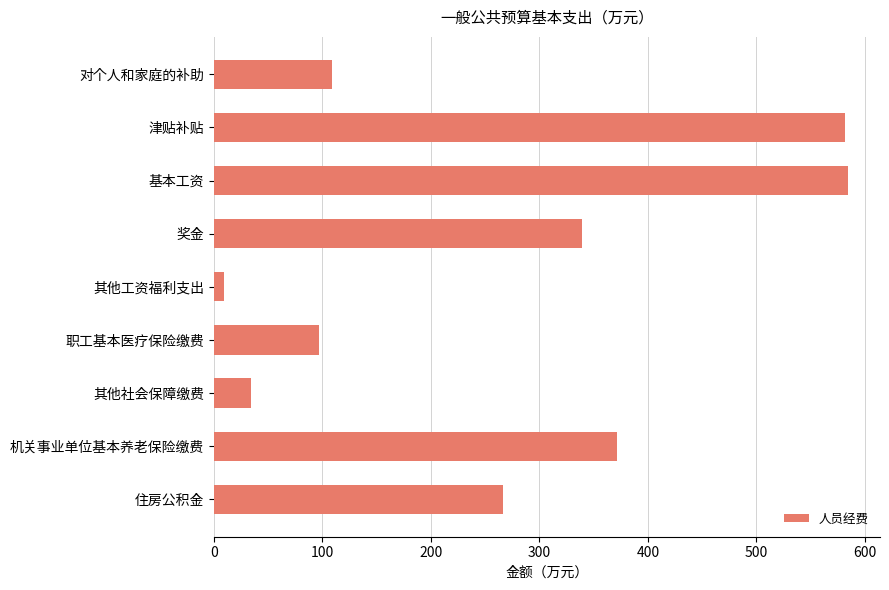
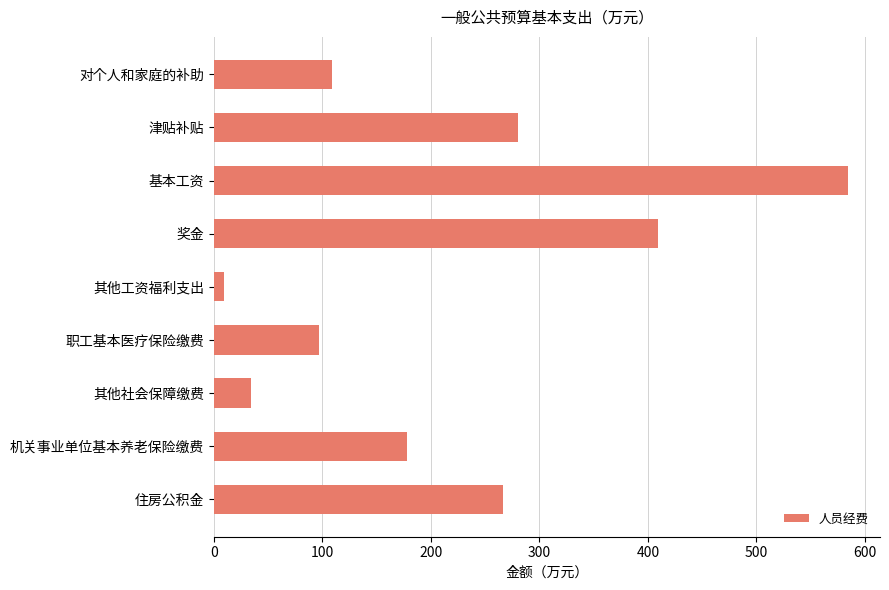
  {
    "对个人和家庭的补助": 109,
-   "津贴补贴": 582,
+   "津贴补贴": 281,
    "基本工资": 585,
-   "奖金": 339,
+   "奖金": 410,
    "其他工资福利支出": 9,
    "职工基本医疗保险缴费": 97,
    "其他社会保障缴费": 34,
-   "机关事业单位基本养老保险缴费": 371,
+   "机关事业单位基本养老保险缴费": 178,
    "住房公积金": 267
  }
